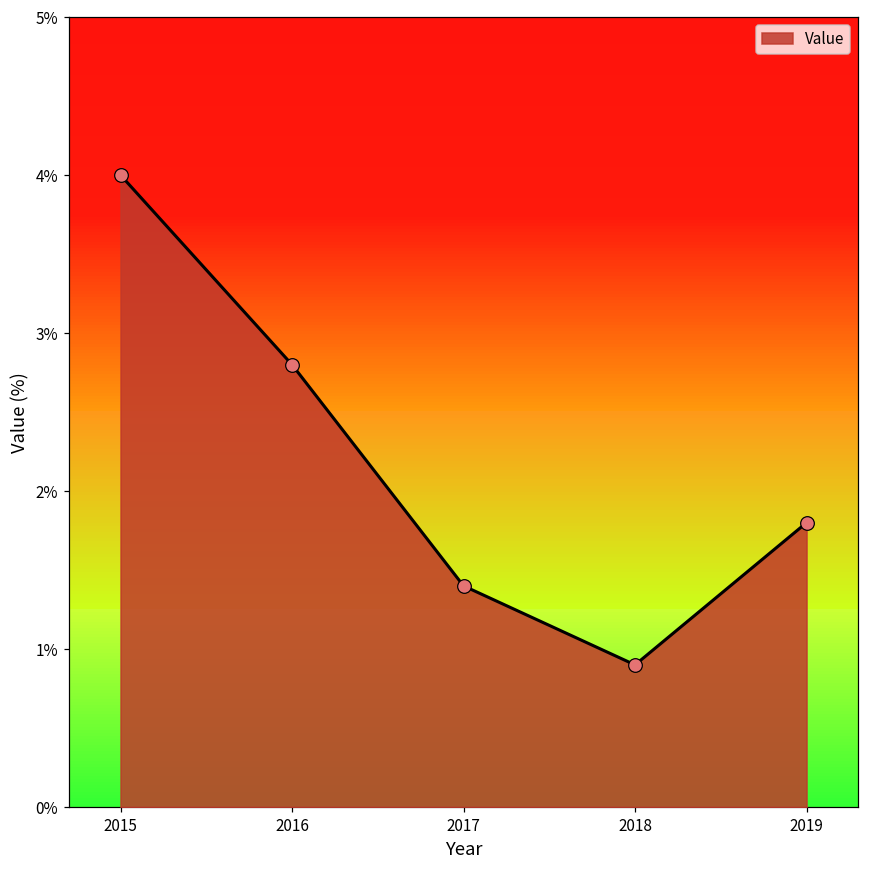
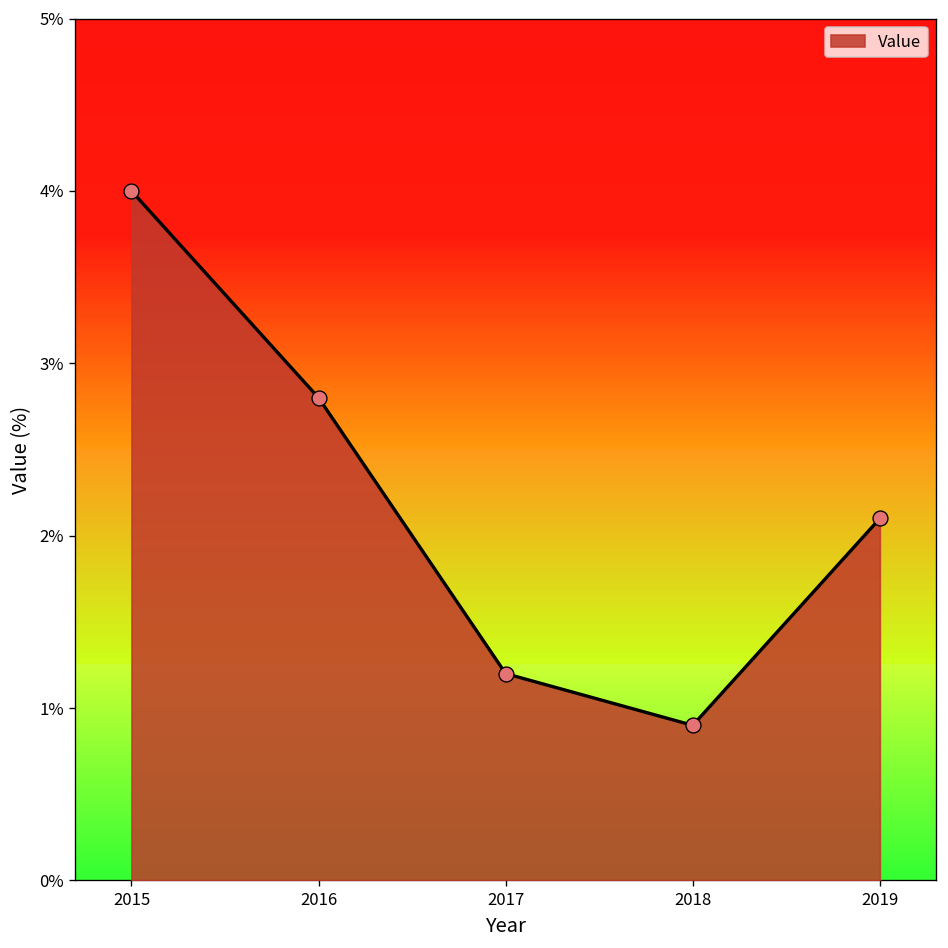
  {
    "2015": "4.0%",
    "2016": "2.8%",
-   "2017": "1.4%",
+   "2017": "1.2%",
    "2018": "0.9%",
-   "2019": "1.8%"
+   "2019": "2.1%"
  }
